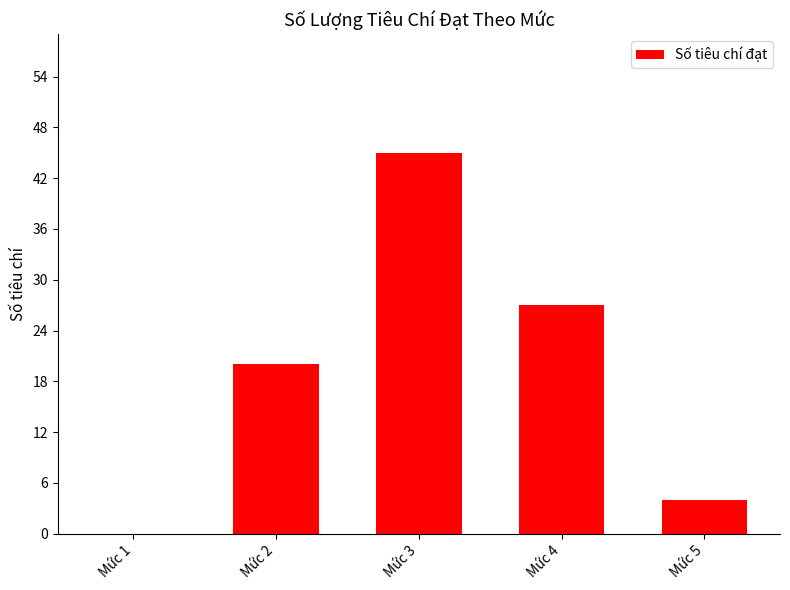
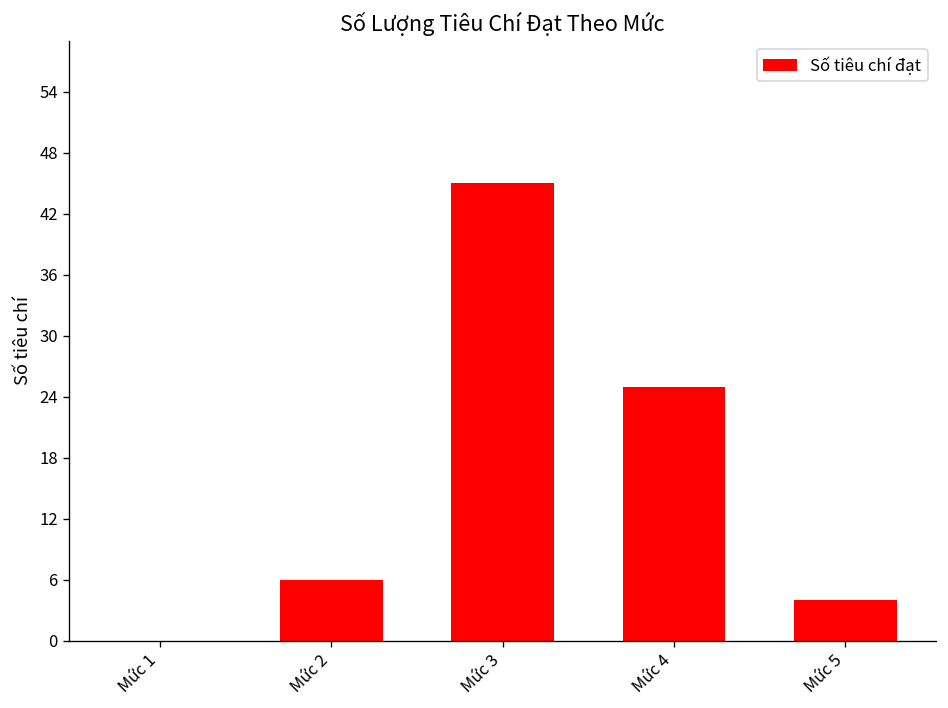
  {
    "Mức 1": 0,
-   "Mức 2": 20,
+   "Mức 2": 6,
    "Mức 3": 45,
-   "Mức 4": 27,
+   "Mức 4": 25,
    "Mức 5": 4
  }
